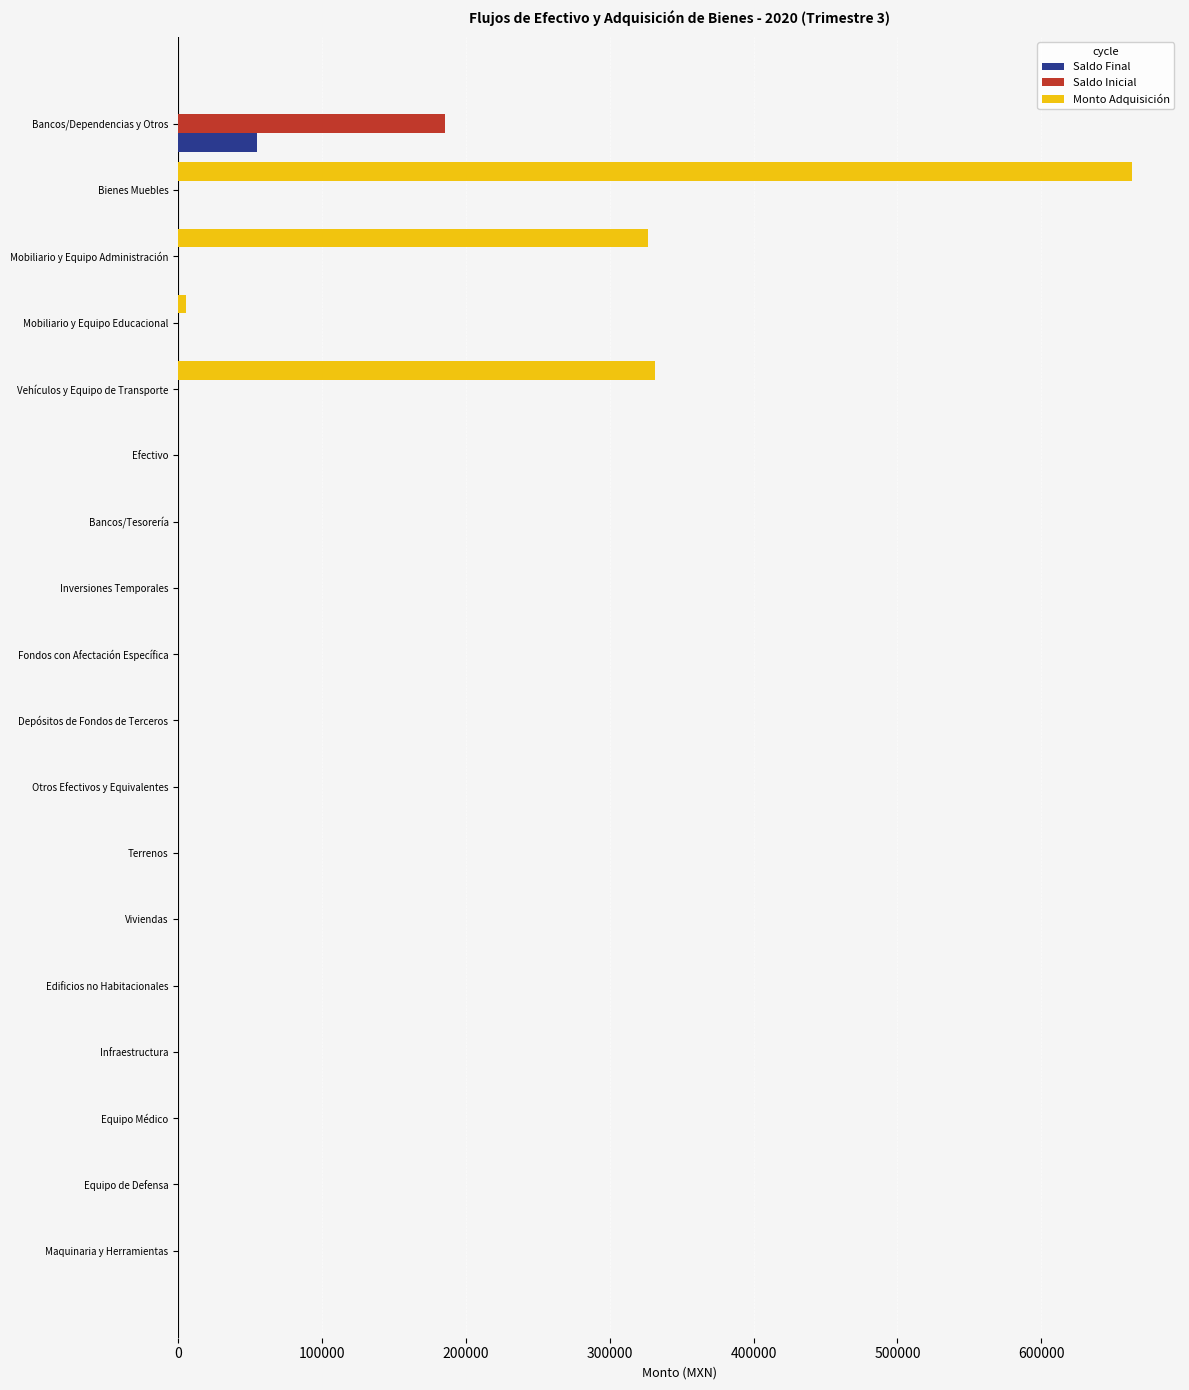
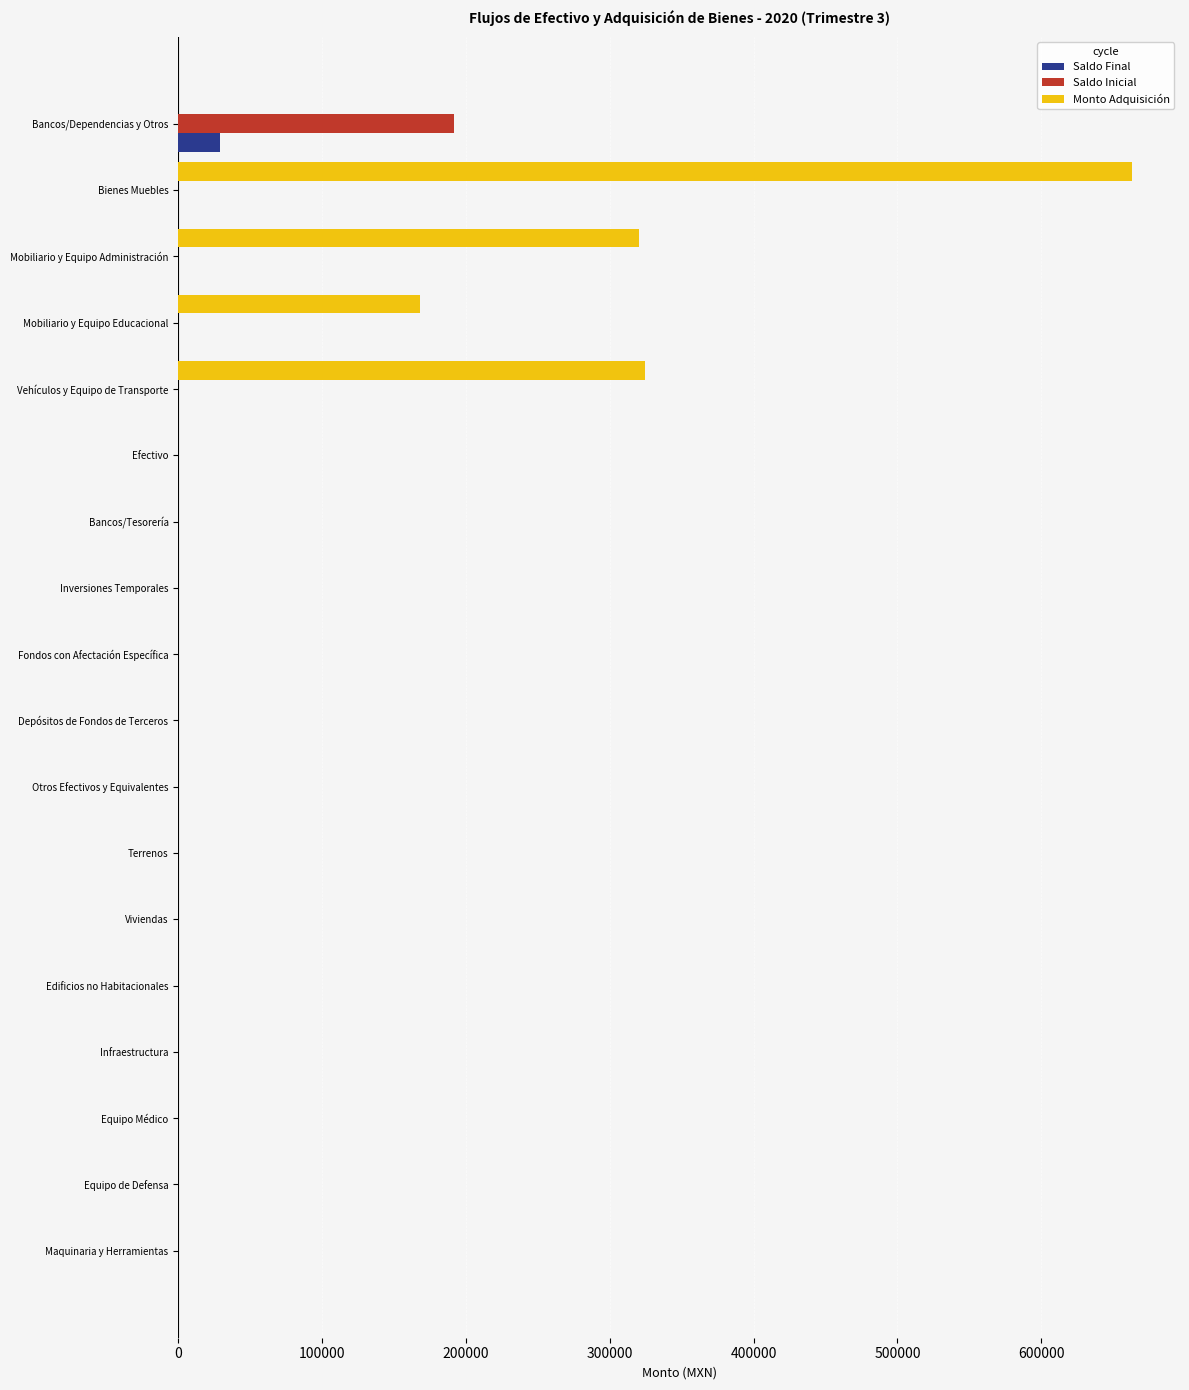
  {
    "Saldo Final": {
-     "Bancos/Dependencias y Otros": 55000,
+     "Bancos/Dependencias y Otros": 29000,
      "Bienes Muebles": 0,
      "Mobiliario y Equipo Administración": 0,
      "Mobiliario y Equipo Educacional": 0,
      "Vehículos y Equipo de Transporte": 0,
      "Efectivo": 0,
      "Bancos/Tesorería": 0,
      "Inversiones Temporales": 0,
      "Fondos con Afectación Específica": 0,
      "Depósitos de Fondos de Terceros": 0,
      "Otros Efectivos y Equivalentes": 0,
      "Terrenos": 0,
      "Viviendas": 0,
      "Edificios no Habitacionales": 0,
      "Infraestructura": 0,
      "Equipo Médico": 0,
      "Equipo de Defensa": 0,
      "Maquinaria y Herramientas": 0
    },
    "Saldo Inicial": {
-     "Bancos/Dependencias y Otros": 186000,
+     "Bancos/Dependencias y Otros": 192000,
      "Bienes Muebles": 0,
      "Mobiliario y Equipo Administración": 0,
      "Mobiliario y Equipo Educacional": 0,
      "Vehículos y Equipo de Transporte": 0,
      "Efectivo": 0,
      "Bancos/Tesorería": 0,
      "Inversiones Temporales": 0,
      "Fondos con Afectación Específica": 0,
      "Depósitos de Fondos de Terceros": 0,
      "Otros Efectivos y Equivalentes": 0,
      "Terrenos": 0,
      "Viviendas": 0,
      "Edificios no Habitacionales": 0,
      "Infraestructura": 0,
      "Equipo Médico": 0,
      "Equipo de Defensa": 0,
      "Maquinaria y Herramientas": 0
    },
    "Monto Adquisición": {
      "Bancos/Dependencias y Otros": 0,
      "Bienes Muebles": 663000,
-     "Mobiliario y Equipo Administración": 326000,
-     "Mobiliario y Equipo Educacional": 6000,
-     "Vehículos y Equipo de Transporte": 331000,
+     "Mobiliario y Equipo Administración": 321000,
+     "Mobiliario y Equipo Educacional": 168000,
+     "Vehículos y Equipo de Transporte": 324000,
      "Efectivo": 0,
      "Bancos/Tesorería": 0,
      "Inversiones Temporales": 0,
      "Fondos con Afectación Específica": 0,
      "Depósitos de Fondos de Terceros": 0,
      "Otros Efectivos y Equivalentes": 0,
      "Terrenos": 0,
      "Viviendas": 0,
      "Edificios no Habitacionales": 0,
      "Infraestructura": 0,
      "Equipo Médico": 0,
      "Equipo de Defensa": 0,
      "Maquinaria y Herramientas": 0
    }
  }
